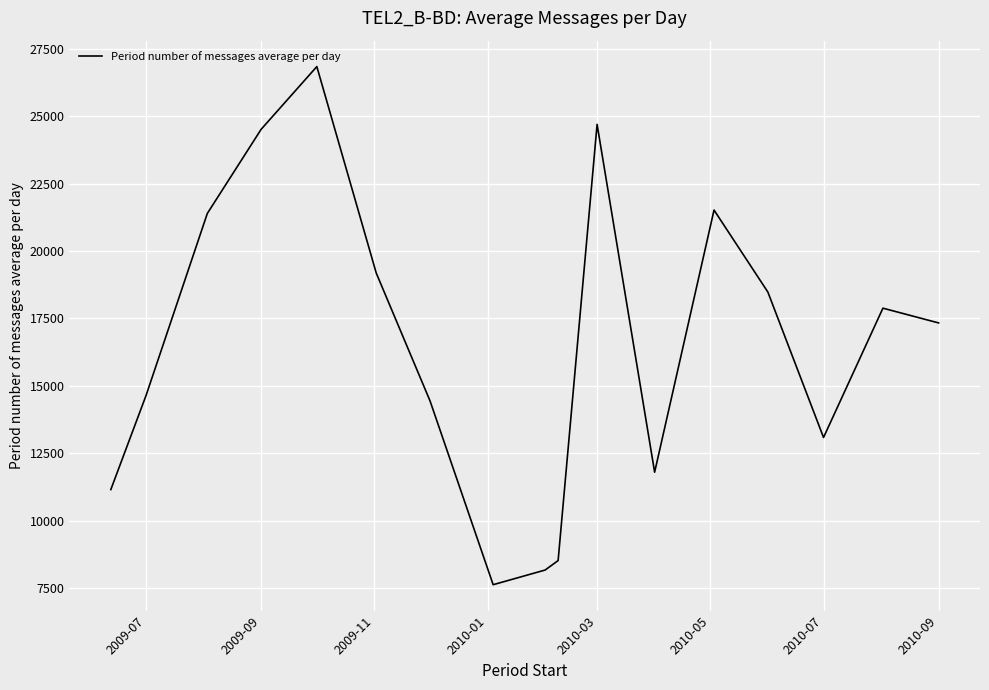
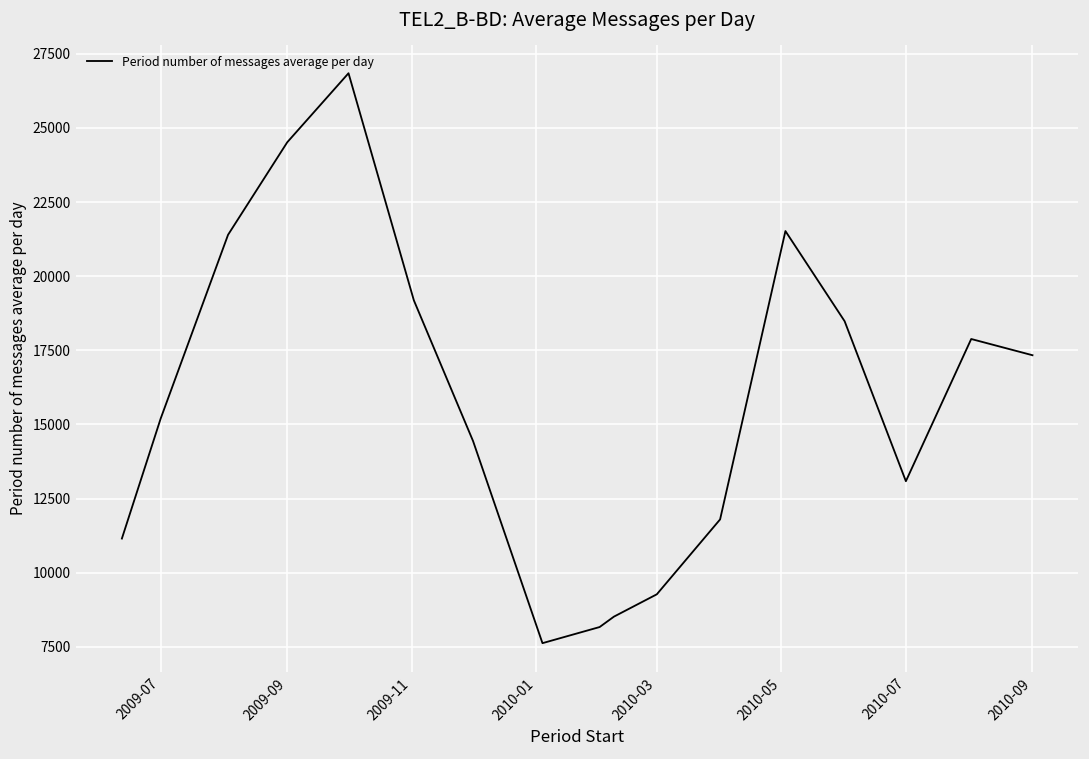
  {
-   "2009-07": 14600,
+   "2009-07": 15200,
    "2009-09": 24500,
-   "2010-03": 24700,
+   "2010-03": 9300,
    "2010-07": 13100,
    "2010-09": 17300
  }
